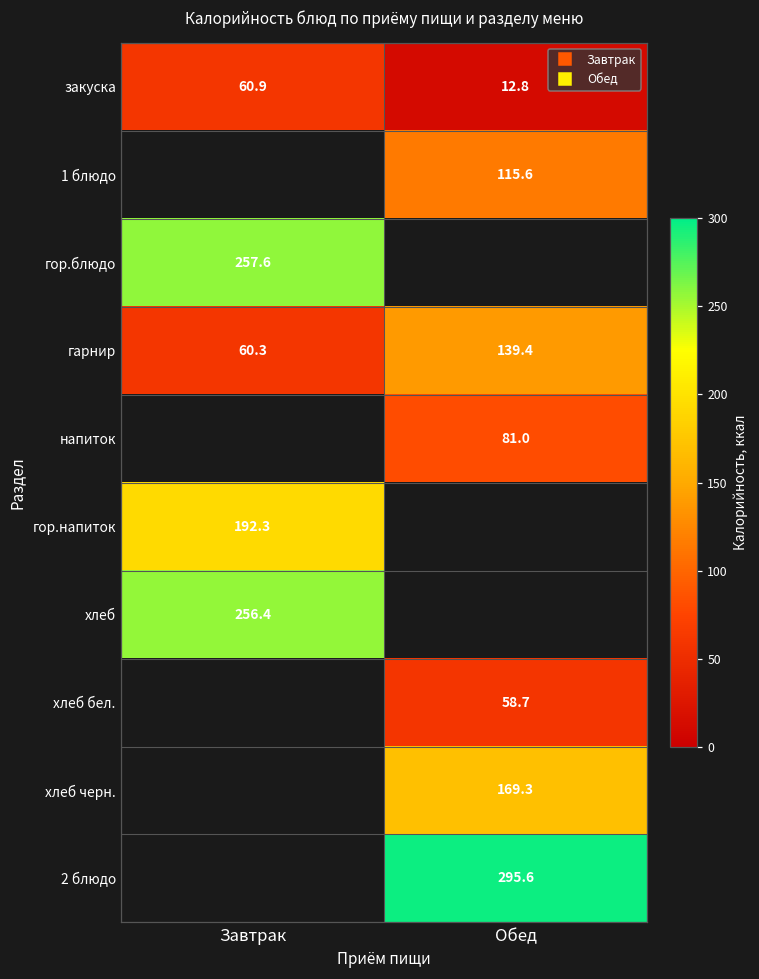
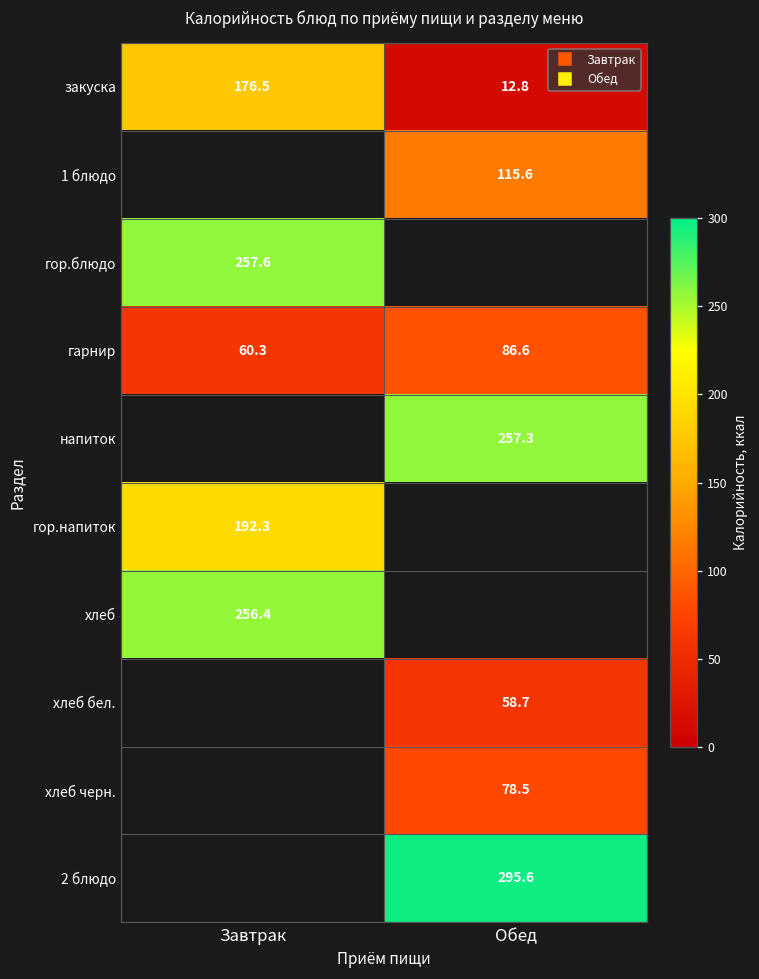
  {
    "закуска": {
-     "Завтрак": 60.9,
+     "Завтрак": 176.5,
      "Обед": 12.8
    },
    "1 блюдо": {
      "Обед": 115.6
    },
    "гор.блюдо": {
      "Завтрак": 257.6
    },
    "гарнир": {
      "Завтрак": 60.3,
-     "Обед": 139.4
+     "Обед": 86.6
    },
    "напиток": {
-     "Обед": 81.0
+     "Обед": 257.3
    },
    "гор.напиток": {
      "Завтрак": 192.3
    },
    "хлеб": {
      "Завтрак": 256.4
    },
    "хлеб бел.": {
      "Обед": 58.7
    },
    "хлеб черн.": {
-     "Обед": 169.3
+     "Обед": 78.5
    },
    "2 блюдо": {
      "Обед": 295.6
    }
  }
